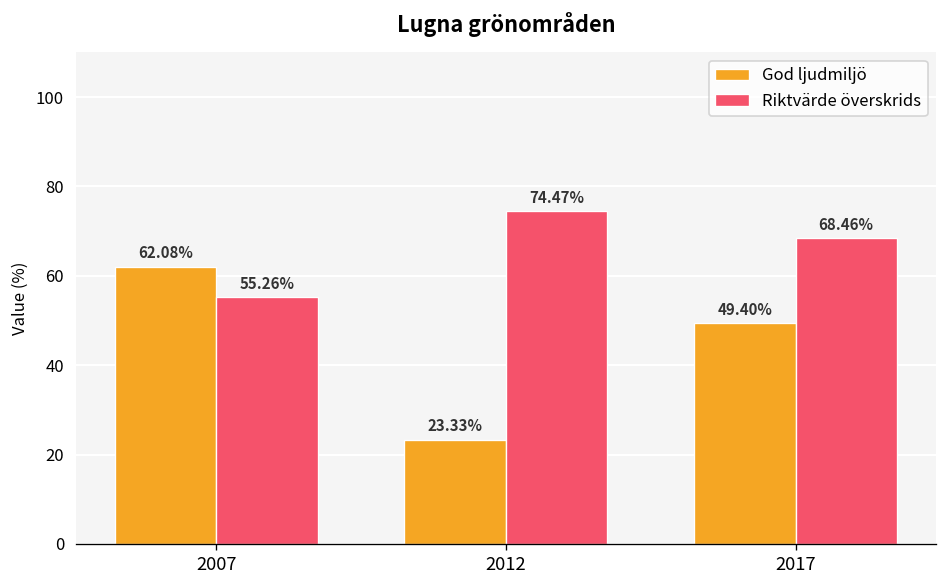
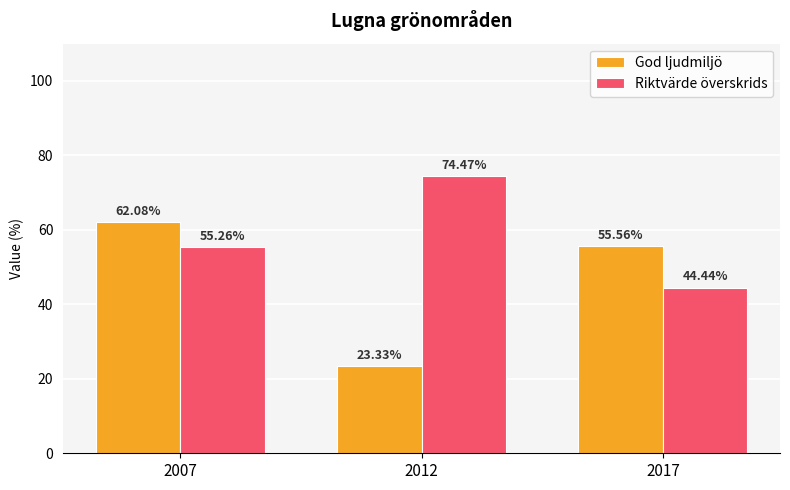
  {
    "God ljudmiljö": {
      "2007": "62.08%",
      "2012": "23.33%",
-     "2017": "49.40%"
+     "2017": "55.56%"
    },
    "Riktvärde överskrids": {
      "2007": "55.26%",
      "2012": "74.47%",
-     "2017": "68.46%"
+     "2017": "44.44%"
    }
  }
